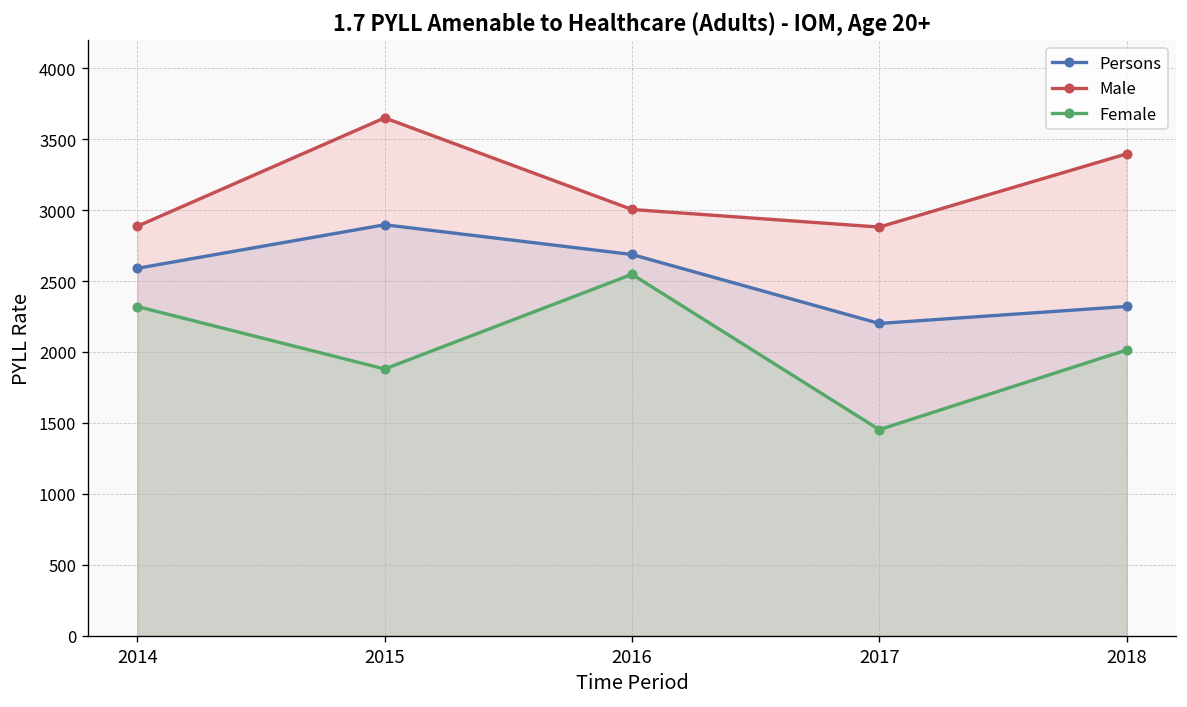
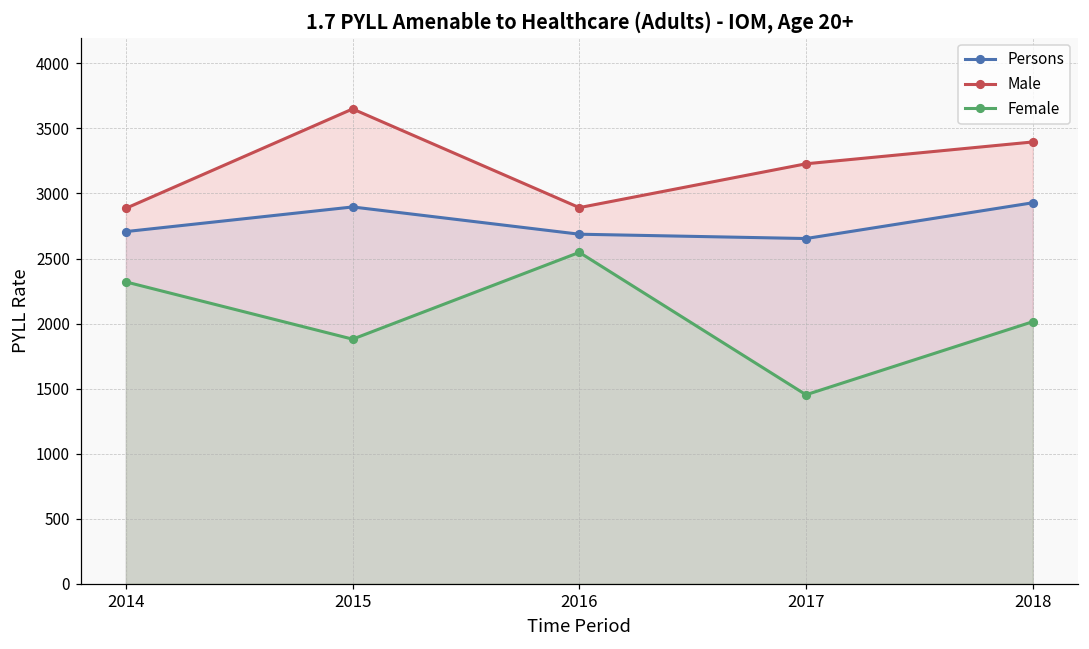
  {
    "Persons": {
-     "2014": 2590,
+     "2014": 2710,
      "2015": 2900,
      "2016": 2690,
-     "2017": 2200,
-     "2018": 2320
+     "2017": 2650,
+     "2018": 2930
    },
    "Male": {
      "2014": 2890,
      "2015": 3650,
-     "2016": 3000,
-     "2017": 2880,
+     "2016": 2890,
+     "2017": 3230,
      "2018": 3400
    },
    "Female": {
      "2014": 2320,
      "2015": 1880,
      "2016": 2550,
      "2017": 1450,
      "2018": 2010
    }
  }
